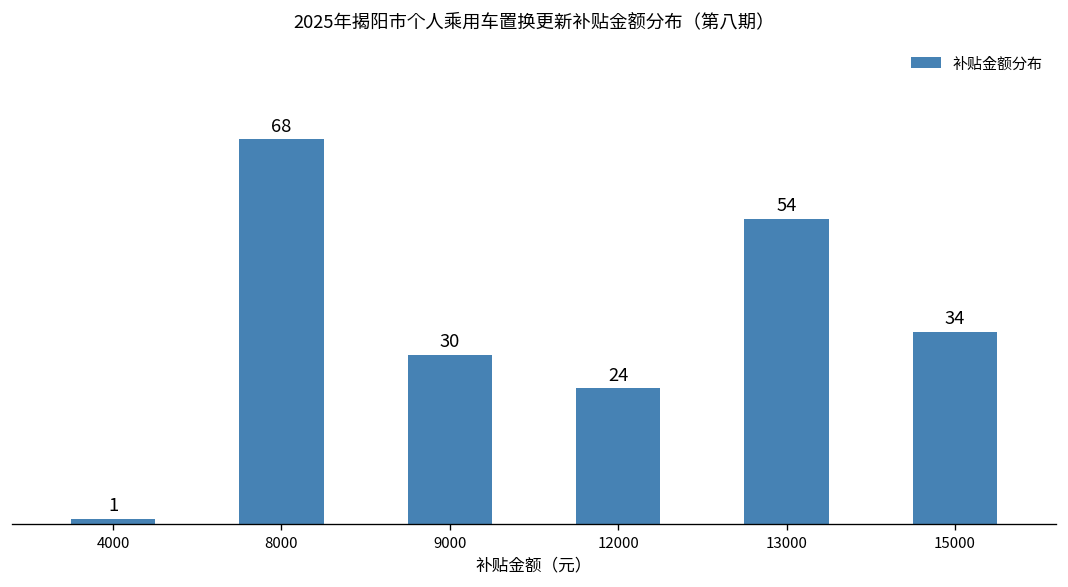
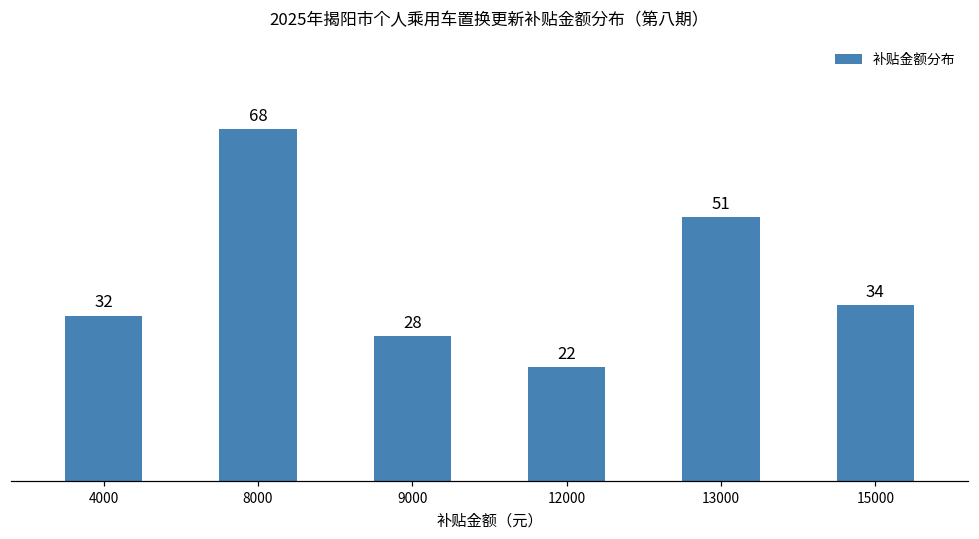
  {
-   "4000": 1,
+   "4000": 32,
    "8000": 68,
-   "9000": 30,
-   "12000": 24,
-   "13000": 54,
+   "9000": 28,
+   "12000": 22,
+   "13000": 51,
    "15000": 34
  }
